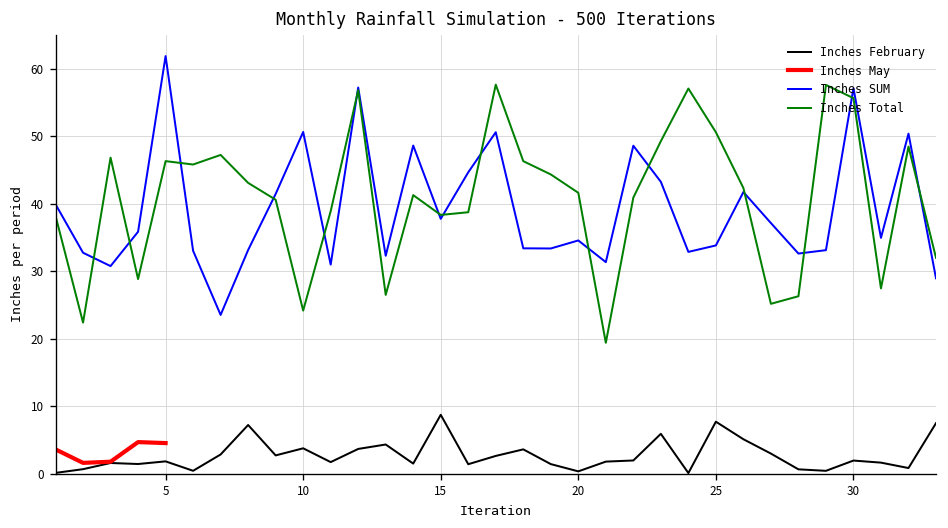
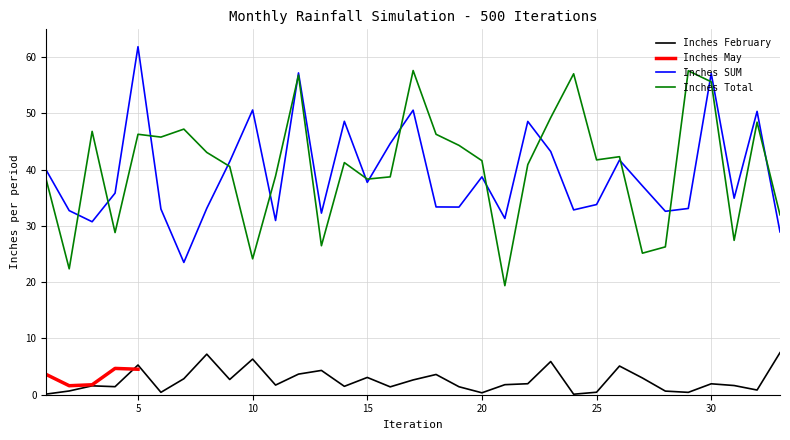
  {
    "Inches February": {
-     "5": 2,
-     "10": 4,
-     "15": 9,
+     "5": 5,
+     "10": 6,
+     "15": 3,
      "20": 0,
-     "25": 8,
+     "25": 0,
      "30": 2
    },
    "Inches May": {
      "5": 5
    },
    "Inches SUM": {
      "5": 62,
      "10": 51,
      "15": 38,
-     "20": 35,
+     "20": 39,
      "25": 34,
      "30": 57
    },
    "Inches Total": {
      "5": 46,
      "10": 24,
      "15": 38,
      "20": 42,
-     "25": 51,
+     "25": 42,
      "30": 56
    }
  }
